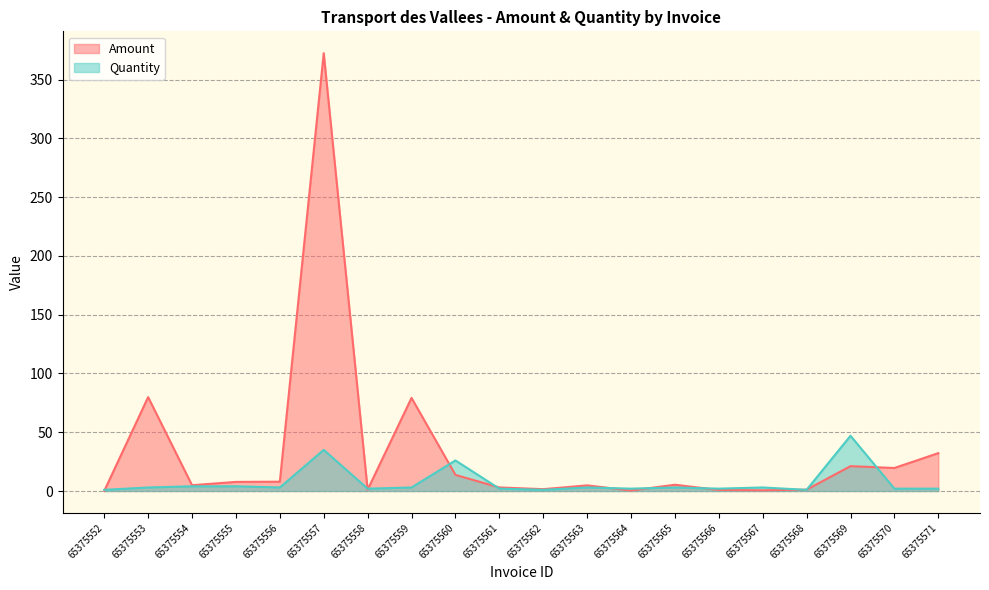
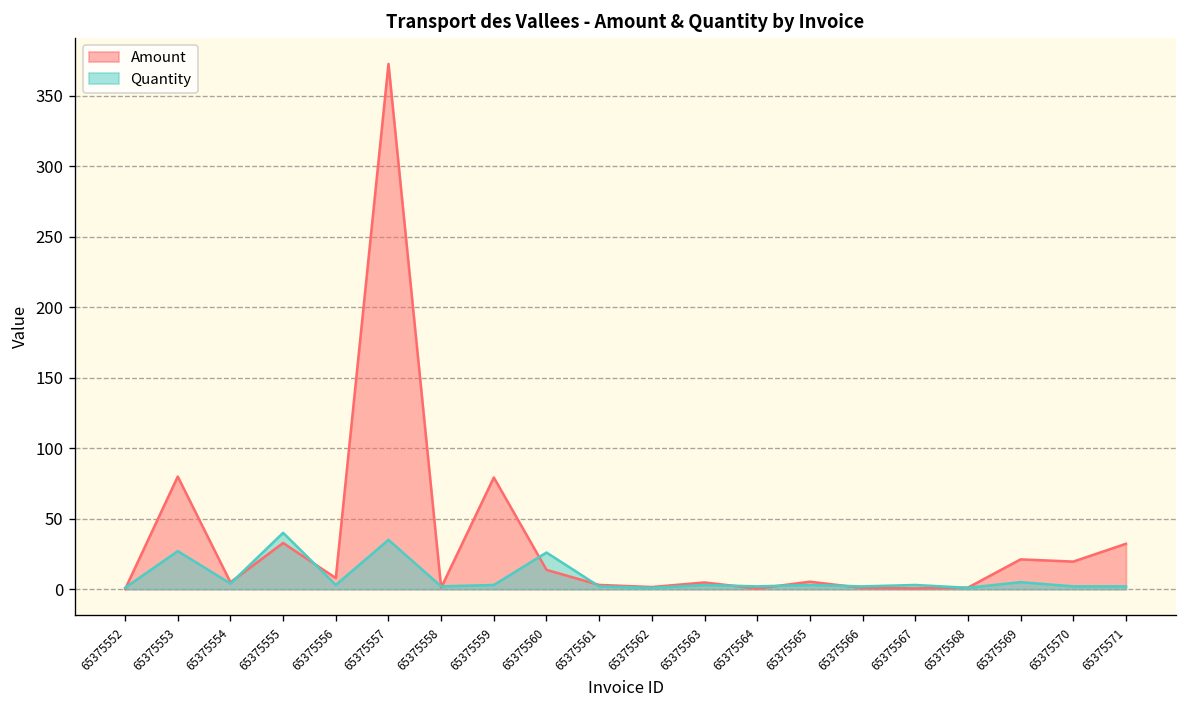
  {
    "Amount": {
      "65375553": 80,
-     "65375555": 8,
+     "65375555": 33,
      "65375556": 8,
      "65375557": 373,
      "65375559": 79,
      "65375560": 14,
      "65375565": 5,
      "65375567": 1,
      "65375569": 21,
      "65375570": 20,
      "65375571": 32
    },
    "Quantity": {
-     "65375553": 3,
-     "65375555": 4,
+     "65375553": 27,
+     "65375555": 40,
      "65375556": 3,
      "65375557": 35,
      "65375559": 3,
      "65375560": 26,
      "65375565": 3,
      "65375567": 3,
-     "65375569": 47,
+     "65375569": 5,
      "65375570": 2,
      "65375571": 2
    }
  }
